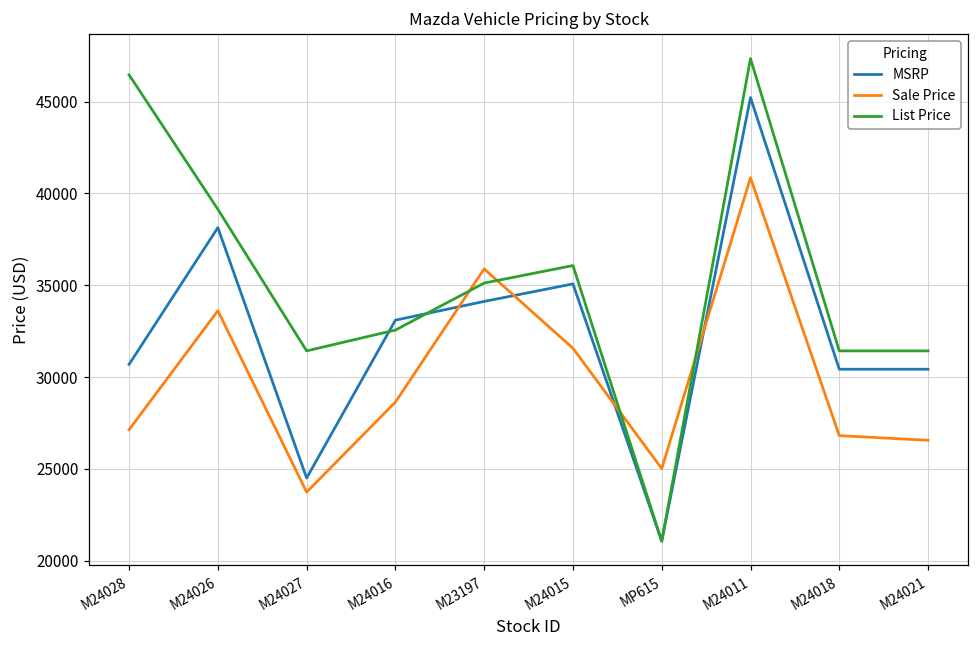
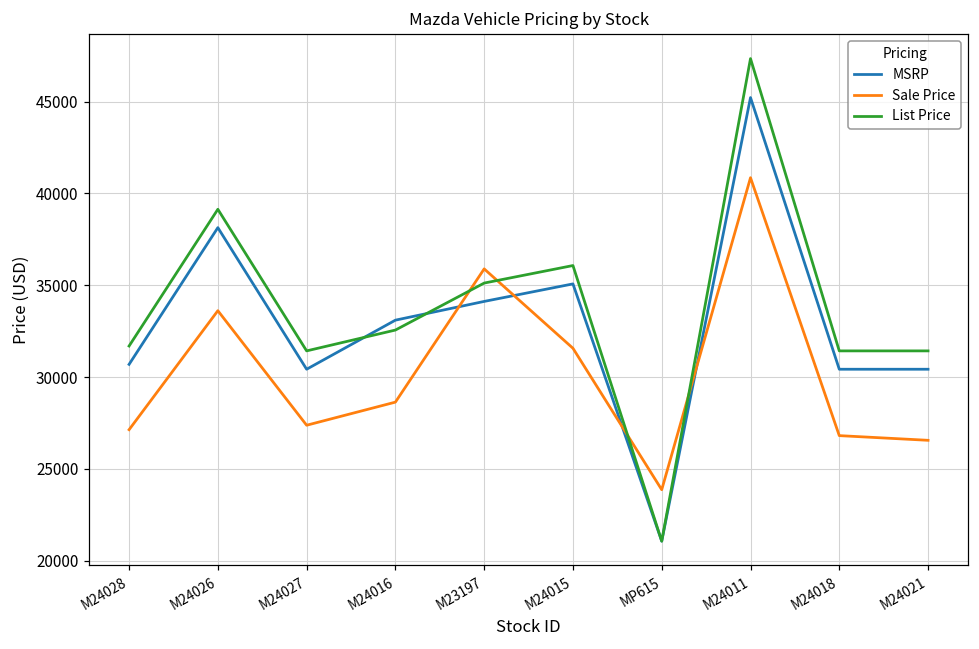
  {
    "MSRP": {
      "M24028": 30700,
      "M24026": 38100,
-     "M24027": 24500,
+     "M24027": 30400,
      "M24016": 33100,
      "M23197": 34100,
      "M24015": 35100,
      "M24011": 45200,
      "M24018": 30400,
      "M24021": 30400
    },
    "Sale Price": {
      "M24028": 27100,
      "M24026": 33600,
-     "M24027": 23700,
+     "M24027": 27400,
      "M24016": 28600,
      "M23197": 35900,
      "M24015": 31600,
-     "MP615": 25000,
+     "MP615": 23900,
      "M24011": 40900,
      "M24018": 26800,
      "M24021": 26600
    },
    "List Price": {
-     "M24028": 46500,
+     "M24028": 31700,
      "M24026": 39100,
      "M24027": 31400,
      "M24016": 32600,
      "M23197": 35100,
      "M24015": 36100,
      "M24011": 47400,
      "M24018": 31400,
      "M24021": 31400
    }
  }
